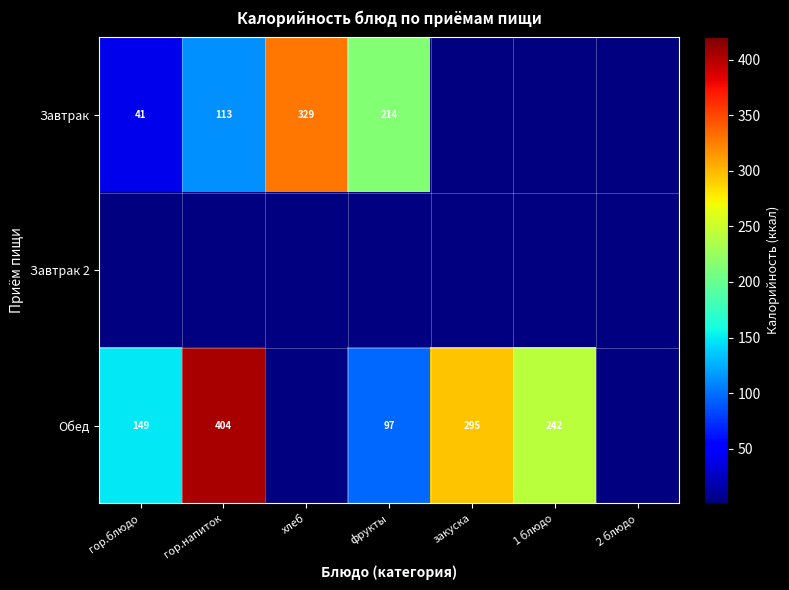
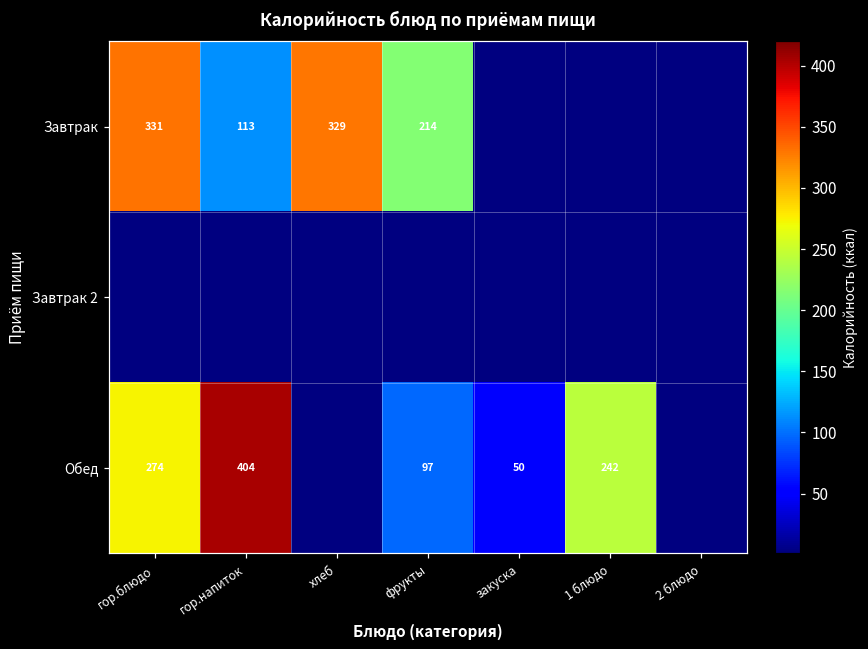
  {
    "Завтрак": {
-     "гор.блюдо": 41,
+     "гор.блюдо": 331,
      "гор.напиток": 113,
      "хлеб": 329,
      "фрукты": 214
    },
    "Обед": {
-     "гор.блюдо": 149,
+     "гор.блюдо": 274,
      "гор.напиток": 404,
      "фрукты": 97,
-     "закуска": 295,
+     "закуска": 50,
      "1 блюдо": 242
    }
  }
